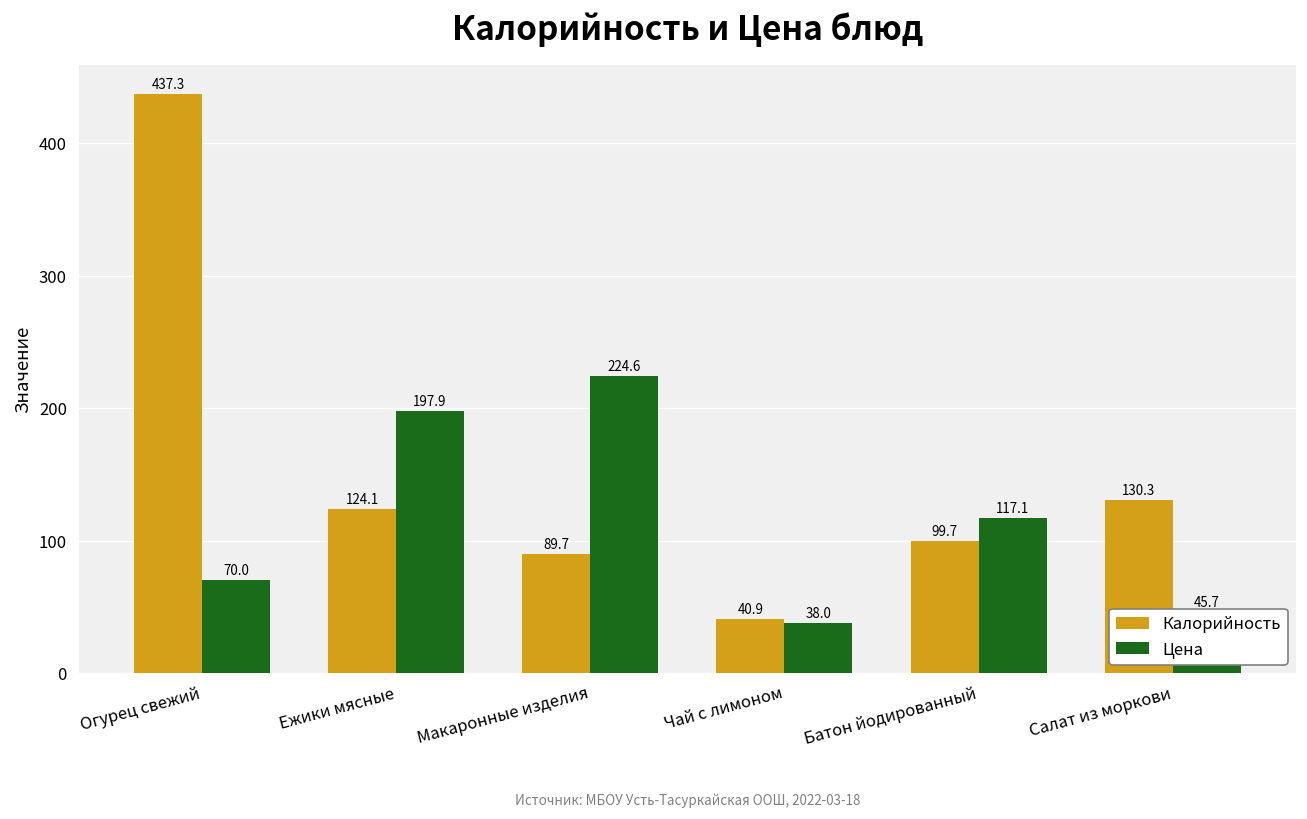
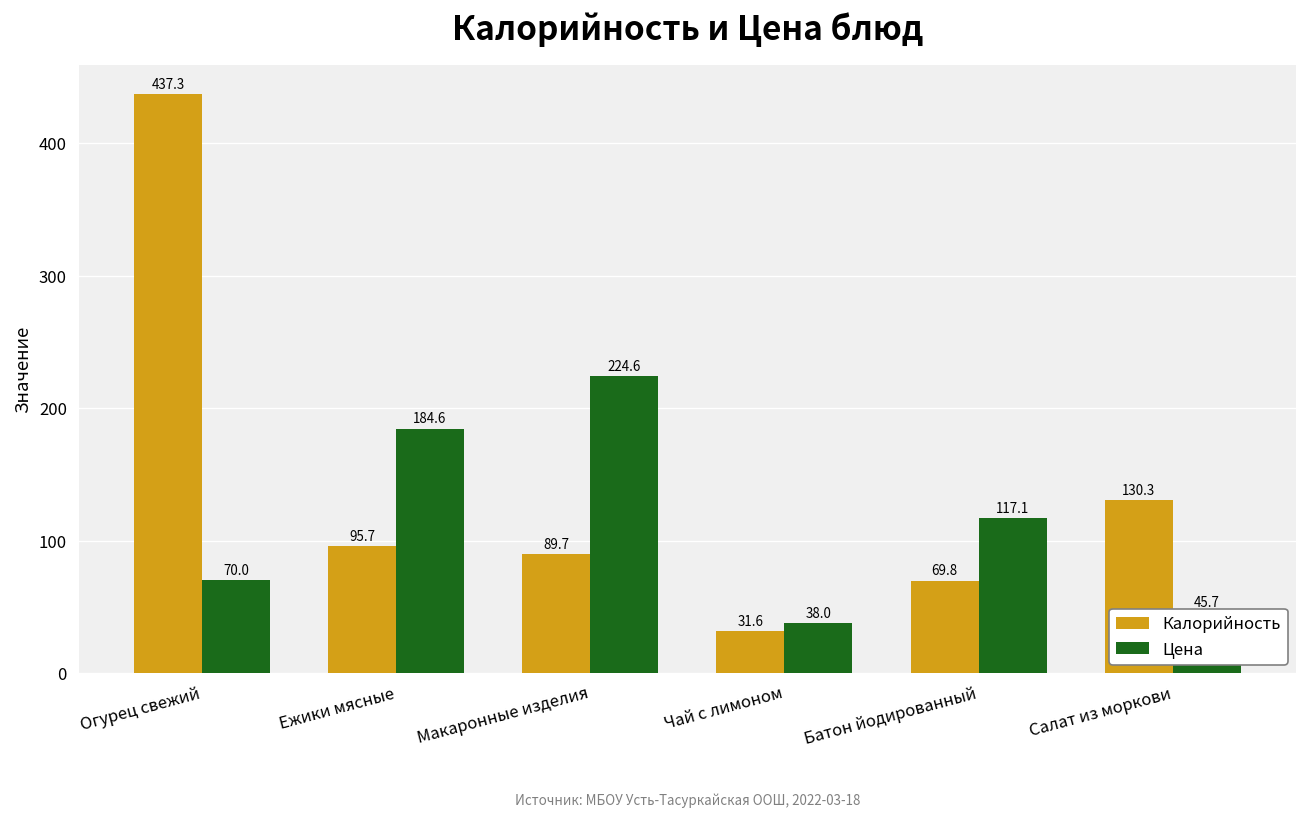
  {
    "Калорийность": {
      "Огурец свежий": 437.3,
-     "Ежики мясные": 124.1,
+     "Ежики мясные": 95.7,
      "Макаронные изделия": 89.7,
-     "Чай с лимоном": 40.9,
-     "Батон йодированный": 99.7,
+     "Чай с лимоном": 31.6,
+     "Батон йодированный": 69.8,
      "Салат из моркови": 130.3
    },
    "Цена": {
      "Огурец свежий": 70.0,
-     "Ежики мясные": 197.9,
+     "Ежики мясные": 184.6,
      "Макаронные изделия": 224.6,
      "Чай с лимоном": 38.0,
      "Батон йодированный": 117.1
    }
  }
